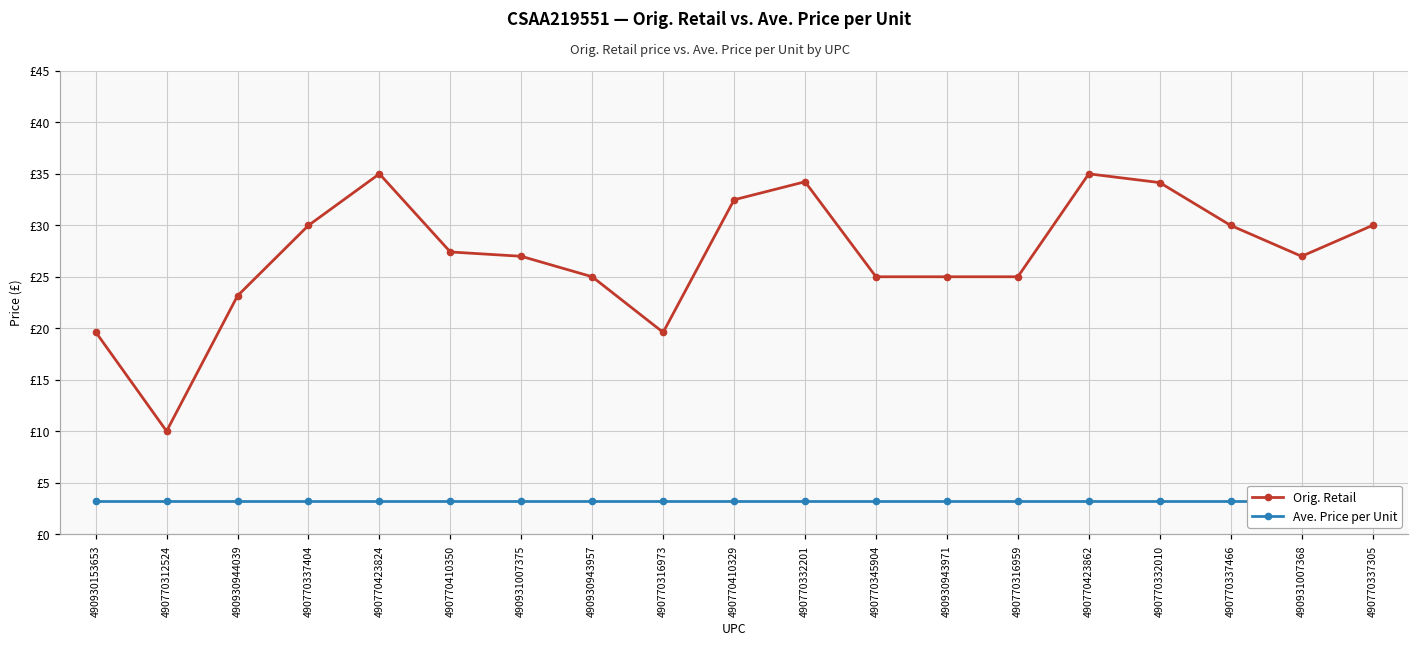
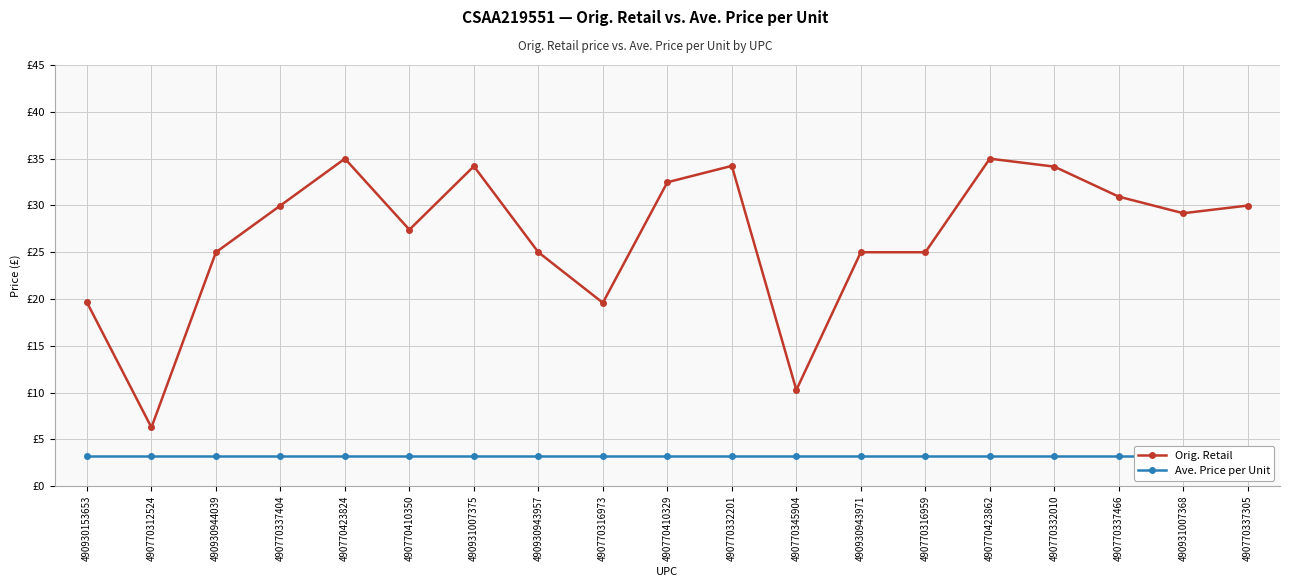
  {
    "Orig. Retail": {
      "490930153653": "£20",
-     "490770312524": "£10",
-     "490930944039": "£23",
+     "490770312524": "£6",
+     "490930944039": "£25",
      "490770337404": "£30",
      "490770423824": "£35",
      "490770410350": "£27",
-     "490931007375": "£27",
+     "490931007375": "£34",
      "490930943957": "£25",
      "490770316973": "£20",
      "490770410329": "£32",
      "490770332201": "£34",
-     "490770345904": "£25",
+     "490770345904": "£10",
      "490930943971": "£25",
      "490770316959": "£25",
      "490770423862": "£35",
      "490770332010": "£34",
-     "490770337466": "£30",
-     "490931007368": "£27",
+     "490770337466": "£31",
+     "490931007368": "£29",
      "490770337305": "£30"
    },
    "Ave. Price per Unit": {
      "490930153653": "£3",
      "490770312524": "£3",
      "490930944039": "£3",
      "490770337404": "£3",
      "490770423824": "£3",
      "490770410350": "£3",
      "490931007375": "£3",
      "490930943957": "£3",
      "490770316973": "£3",
      "490770410329": "£3",
      "490770332201": "£3",
      "490770345904": "£3",
      "490930943971": "£3",
      "490770316959": "£3",
      "490770423862": "£3",
      "490770332010": "£3",
      "490770337466": "£3"
    }
  }
